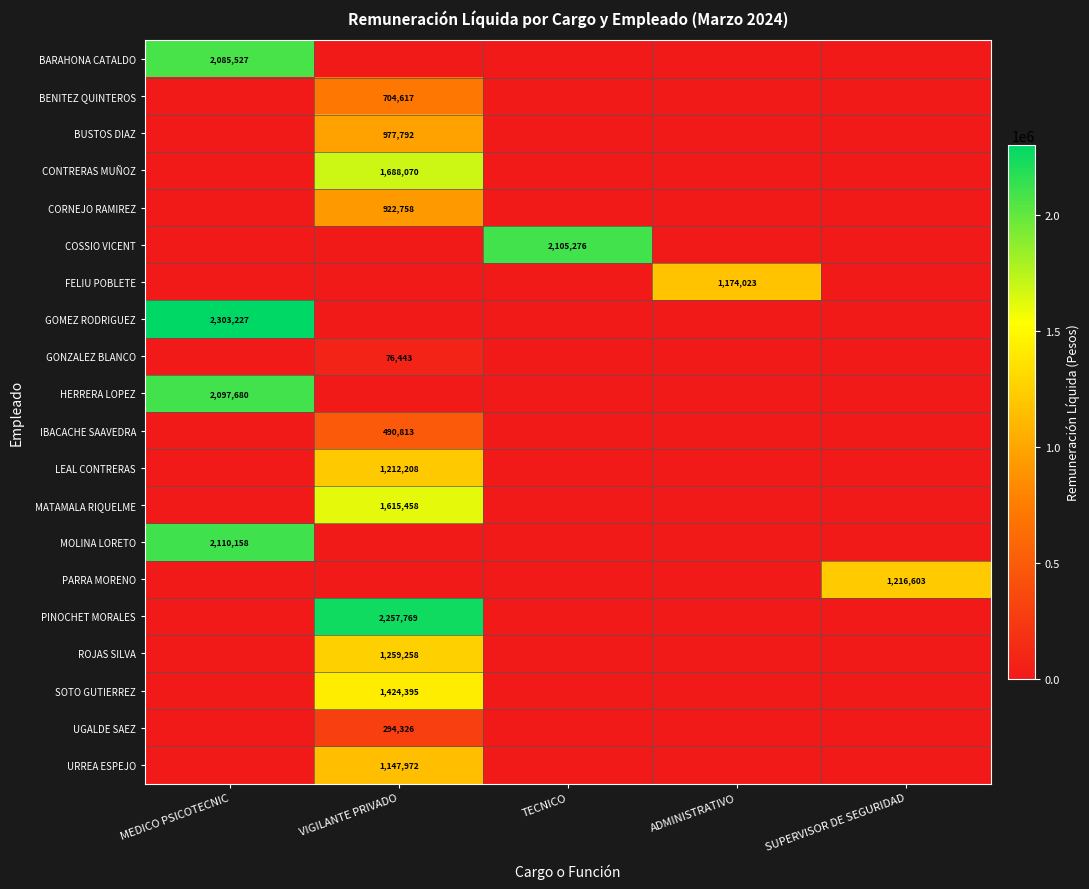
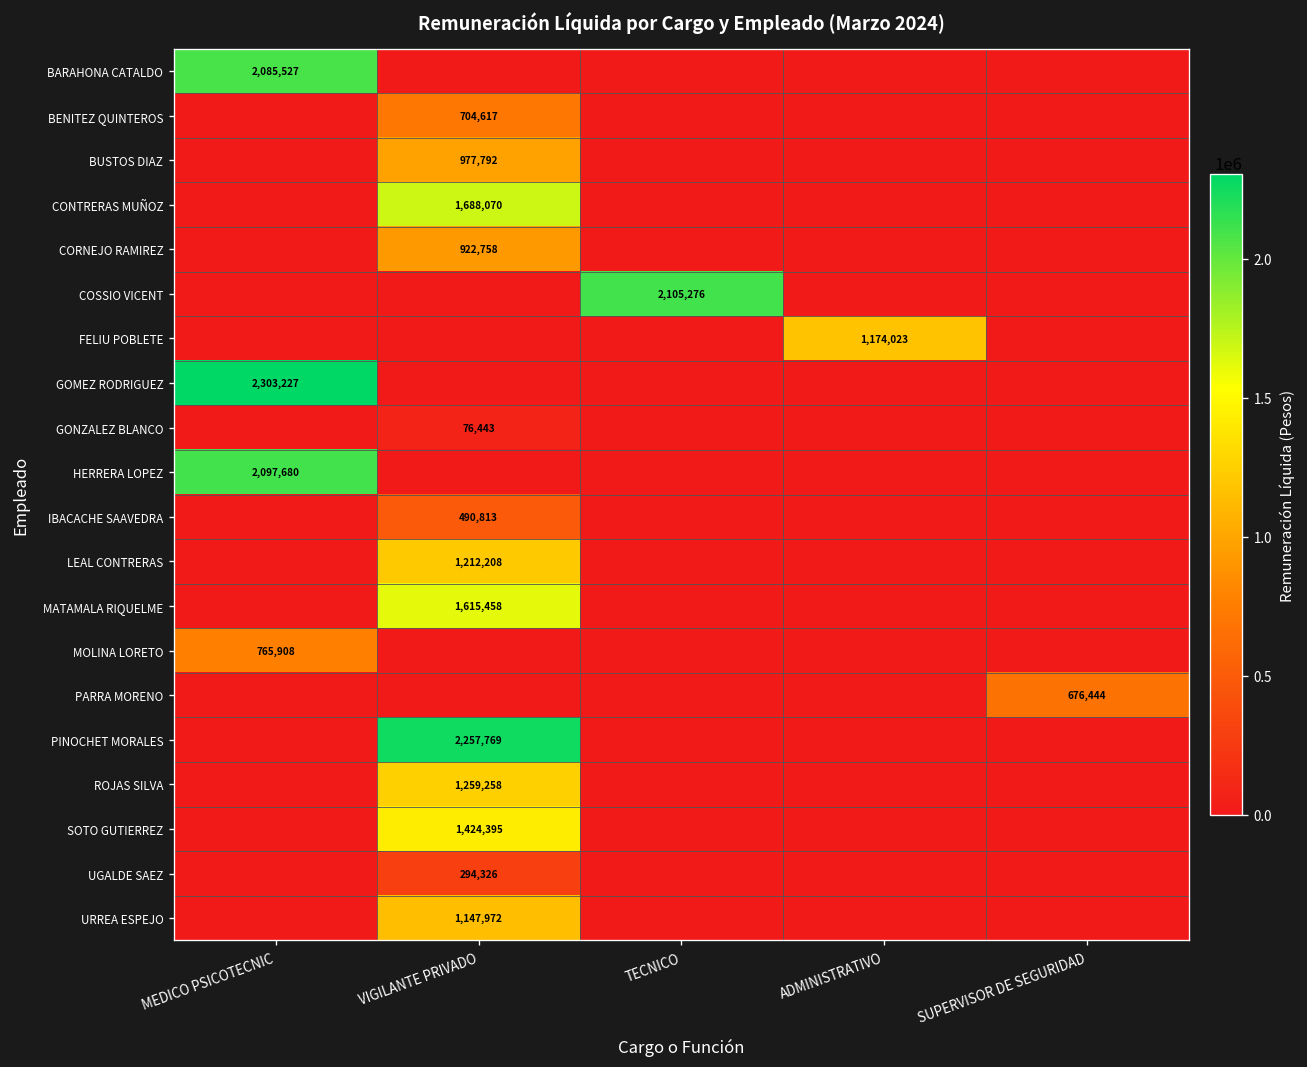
  {
    "BARAHONA CATALDO": {
      "MEDICO PSICOTECNIC": "2,085,527"
    },
    "BENITEZ QUINTEROS": {
      "VIGILANTE PRIVADO": "704,617"
    },
    "BUSTOS DIAZ": {
      "VIGILANTE PRIVADO": "977,792"
    },
    "CONTRERAS MUÑOZ": {
      "VIGILANTE PRIVADO": "1,688,070"
    },
    "CORNEJO RAMIREZ": {
      "VIGILANTE PRIVADO": "922,758"
    },
    "COSSIO VICENT": {
      "TECNICO": "2,105,276"
    },
    "FELIU POBLETE": {
      "ADMINISTRATIVO": "1,174,023"
    },
    "GOMEZ RODRIGUEZ": {
      "MEDICO PSICOTECNIC": "2,303,227"
    },
    "GONZALEZ BLANCO": {
      "VIGILANTE PRIVADO": "76,443"
    },
    "HERRERA LOPEZ": {
      "MEDICO PSICOTECNIC": "2,097,680"
    },
    "IBACACHE SAAVEDRA": {
      "VIGILANTE PRIVADO": "490,813"
    },
    "LEAL CONTRERAS": {
      "VIGILANTE PRIVADO": "1,212,208"
    },
    "MATAMALA RIQUELME": {
      "VIGILANTE PRIVADO": "1,615,458"
    },
    "MOLINA LORETO": {
-     "MEDICO PSICOTECNIC": "2,110,158"
+     "MEDICO PSICOTECNIC": "765,908"
    },
    "PARRA MORENO": {
-     "SUPERVISOR DE SEGURIDAD": "1,216,603"
+     "SUPERVISOR DE SEGURIDAD": "676,444"
    },
    "PINOCHET MORALES": {
      "VIGILANTE PRIVADO": "2,257,769"
    },
    "ROJAS SILVA": {
      "VIGILANTE PRIVADO": "1,259,258"
    },
    "SOTO GUTIERREZ": {
      "VIGILANTE PRIVADO": "1,424,395"
    },
    "UGALDE SAEZ": {
      "VIGILANTE PRIVADO": "294,326"
    },
    "URREA ESPEJO": {
      "VIGILANTE PRIVADO": "1,147,972"
    }
  }
